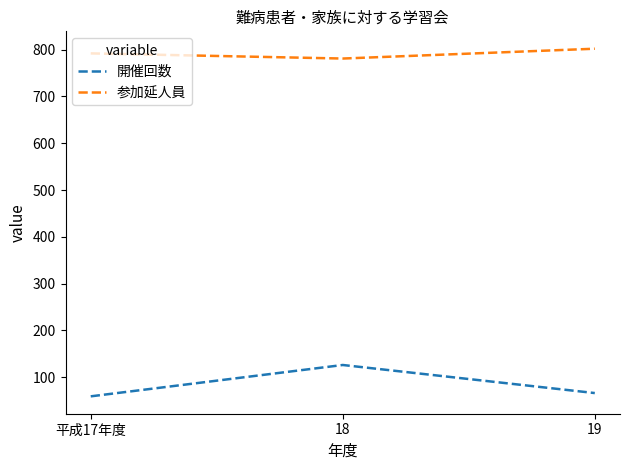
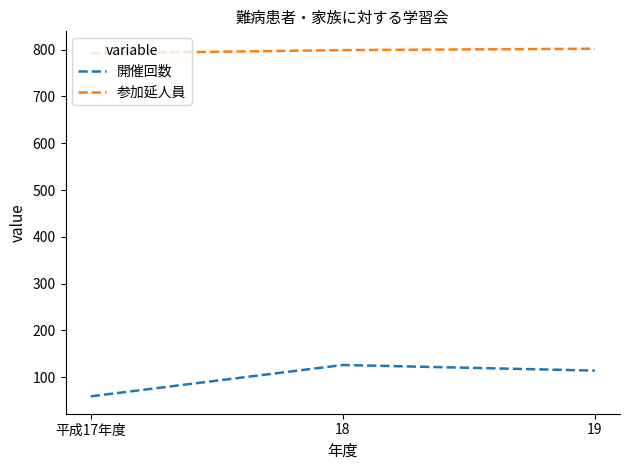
  {
    "開催回数": {
      "平成17年度": 60,
      "18": 130,
-     "19": 70
+     "19": 110
    },
    "参加延人員": {
-     "18": 780,
+     "18": 800,
      "19": 800
    }
  }
